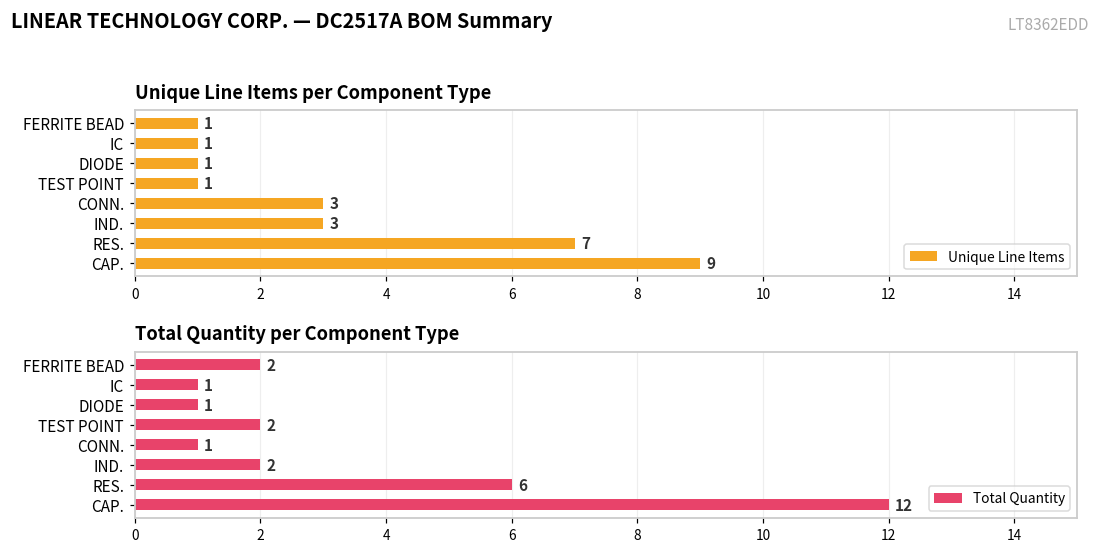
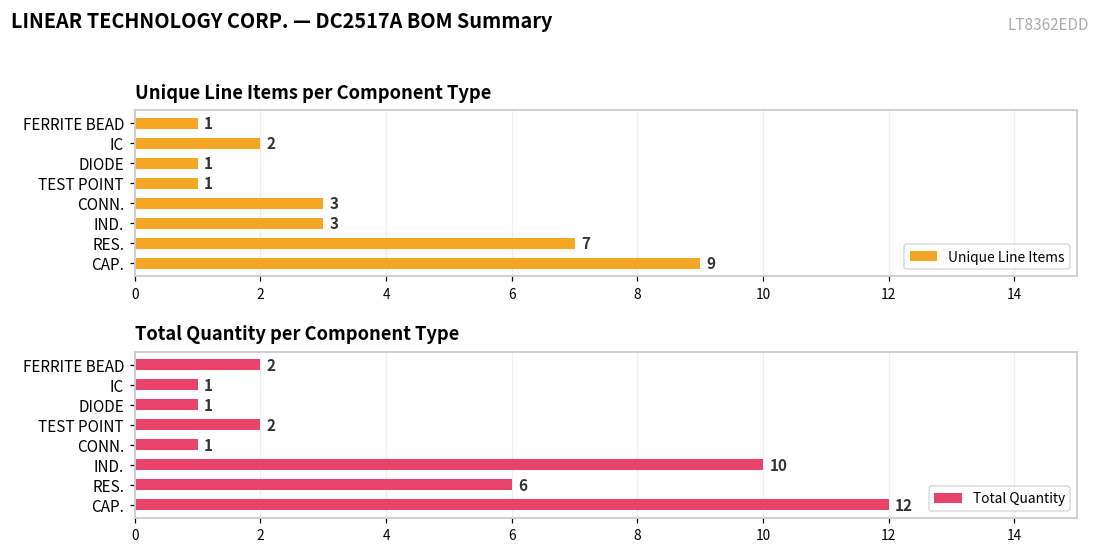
  {
    "Unique Line Items per Component Type": {
      "FERRITE BEAD": 1,
-     "IC": 1,
+     "IC": 2,
      "DIODE": 1,
      "TEST POINT": 1,
      "CONN.": 3,
      "IND.": 3,
      "RES.": 7,
      "CAP.": 9
    },
    "Total Quantity per Component Type": {
      "FERRITE BEAD": 2,
      "IC": 1,
      "DIODE": 1,
      "TEST POINT": 2,
      "CONN.": 1,
-     "IND.": 2,
+     "IND.": 10,
      "RES.": 6,
      "CAP.": 12
    }
  }
